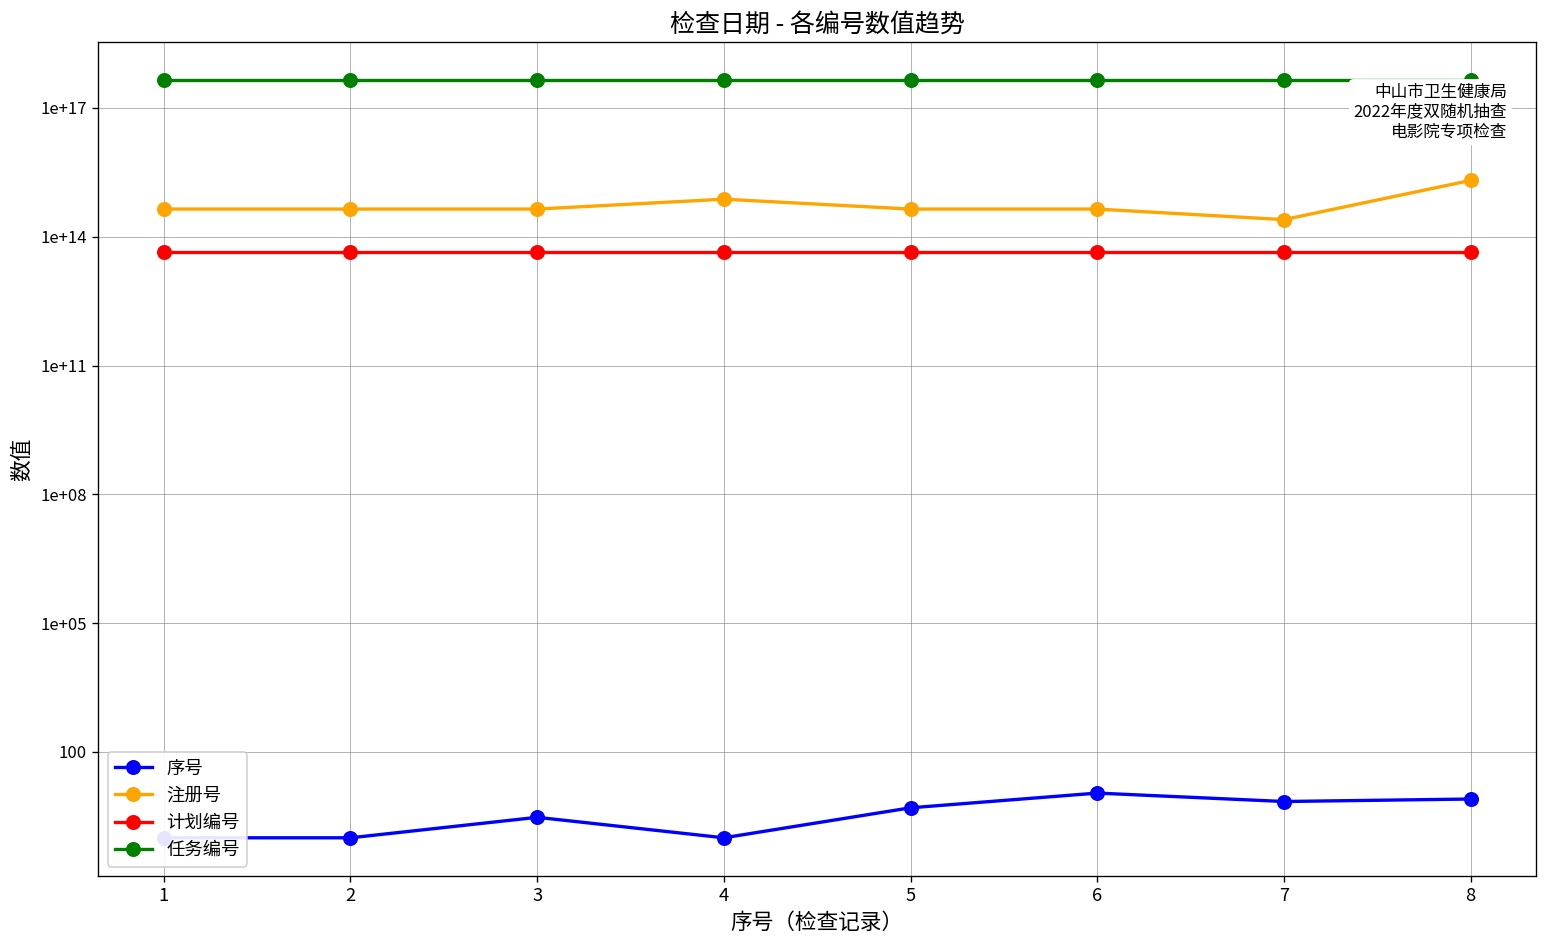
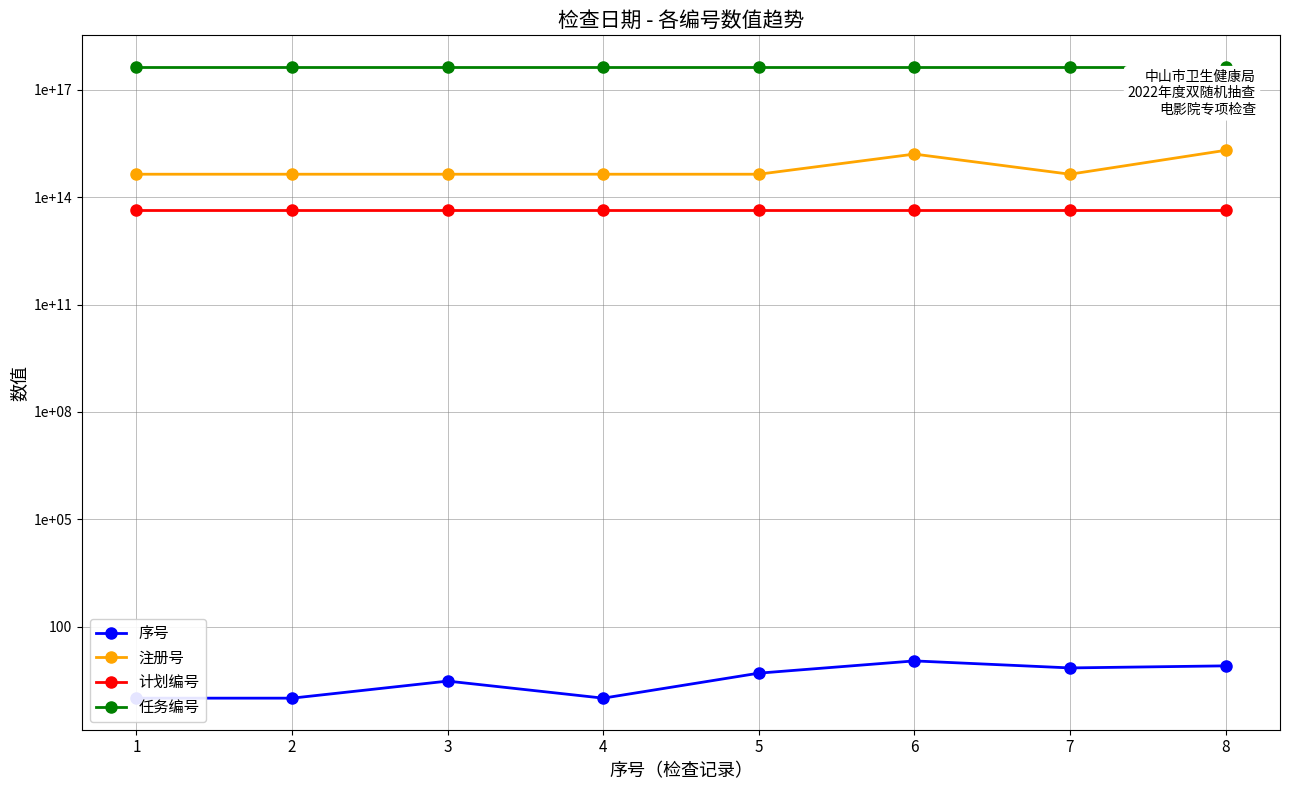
  {
    "序号": {
      "2": 1,
      "3": 3,
      "4": 1,
      "5": 5,
      "6": 11,
      "7": 7,
      "8": 8
    },
    "注册号": {
      "1": 400000000000000,
      "2": 400000000000000,
      "3": 400000000000000,
-     "4": 800000000000000,
+     "4": 400000000000000,
      "5": 400000000000000,
-     "6": 400000000000000,
-     "7": 300000000000000,
+     "6": 2000000000000000,
+     "7": 400000000000000,
      "8": 2000000000000000
    },
    "计划编号": {
      "1": 40000000000000,
      "2": 40000000000000,
      "3": 40000000000000,
      "4": 40000000000000,
      "5": 40000000000000,
      "6": 40000000000000,
      "7": 40000000000000,
      "8": 40000000000000
    },
    "任务编号": {
      "1": 400000000000000000,
      "2": 400000000000000000,
      "3": 400000000000000000,
      "4": 400000000000000000,
      "5": 400000000000000000,
      "6": 400000000000000000,
      "7": 400000000000000000
    }
  }
